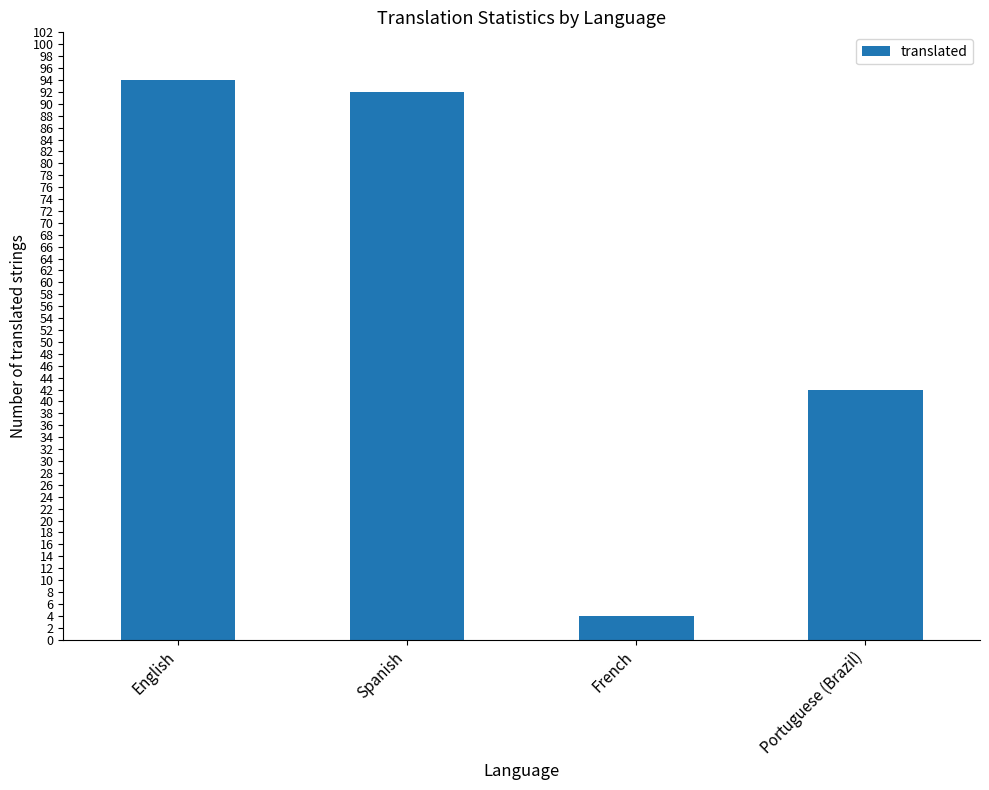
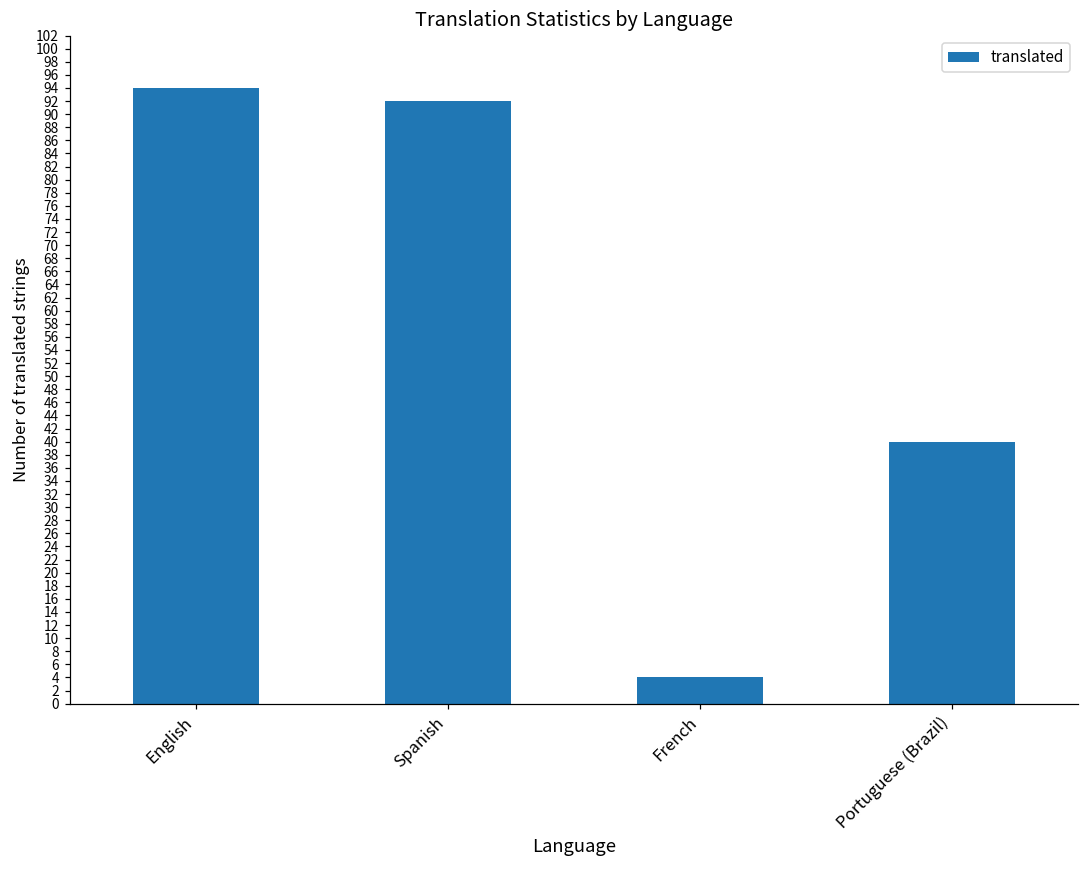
  {
    "English": 94,
    "Spanish": 92,
    "French": 4,
-   "Portuguese (Brazil)": 42
+   "Portuguese (Brazil)": 40
  }
